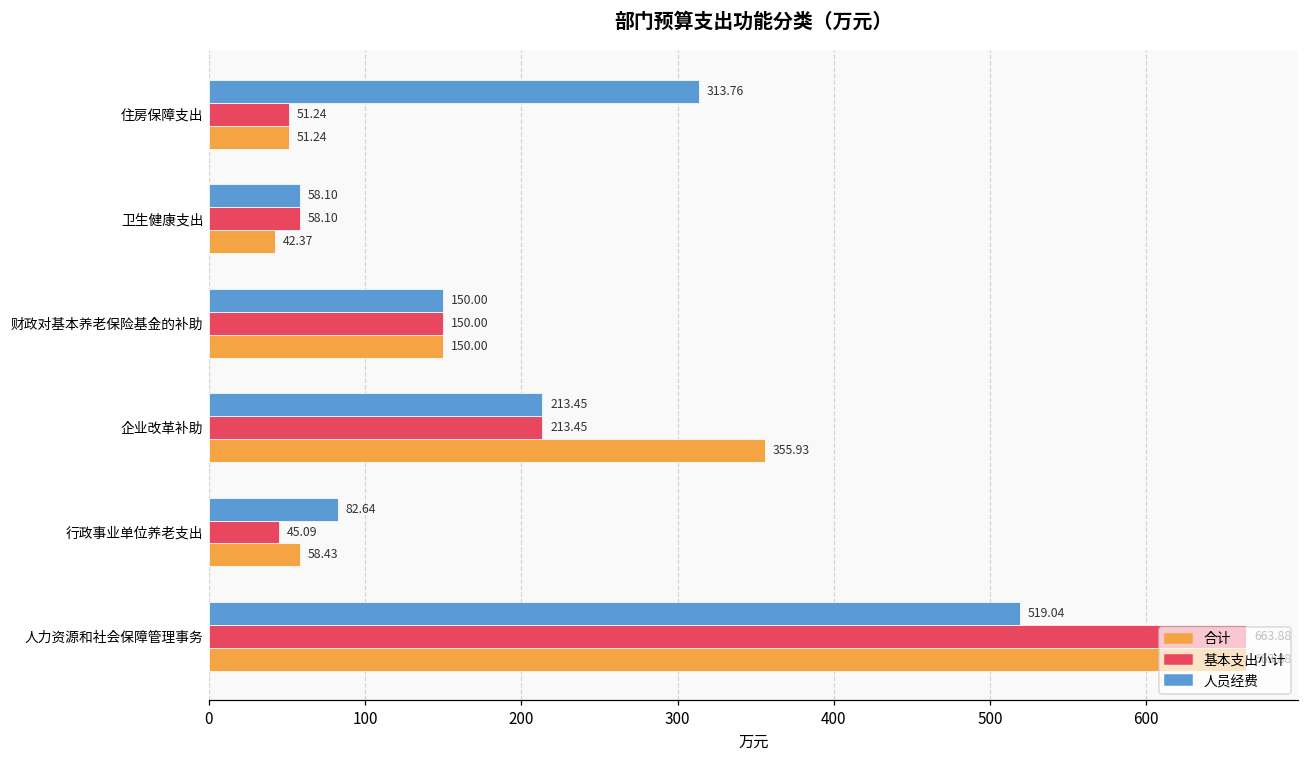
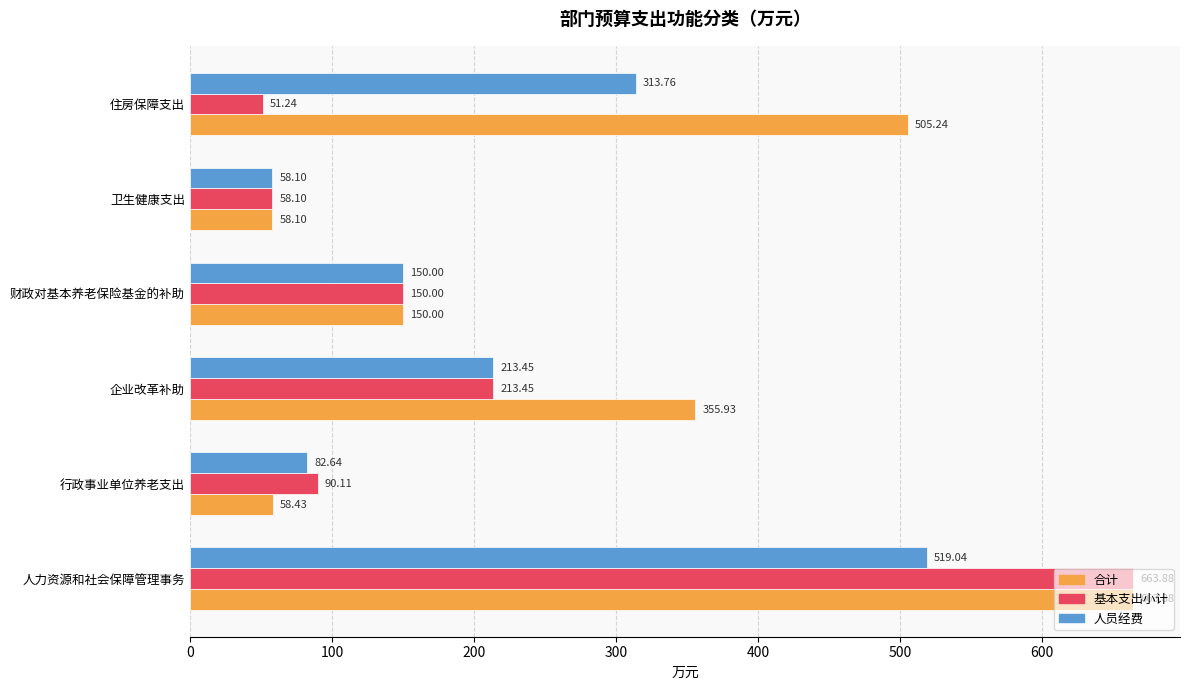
  {
    "合计": {
-     "住房保障支出": 51.24,
-     "卫生健康支出": 42.37,
+     "住房保障支出": 505.24,
+     "卫生健康支出": 58.10,
      "财政对基本养老保险基金的补助": 150.00,
      "企业改革补助": 355.93,
      "行政事业单位养老支出": 58.43
    },
    "基本支出小计": {
      "住房保障支出": 51.24,
      "卫生健康支出": 58.10,
      "财政对基本养老保险基金的补助": 150.00,
      "企业改革补助": 213.45,
-     "行政事业单位养老支出": 45.09
+     "行政事业单位养老支出": 90.11
    },
    "人员经费": {
      "住房保障支出": 313.76,
      "卫生健康支出": 58.10,
      "财政对基本养老保险基金的补助": 150.00,
      "企业改革补助": 213.45,
      "行政事业单位养老支出": 82.64,
      "人力资源和社会保障管理事务": 519.04
    }
  }
